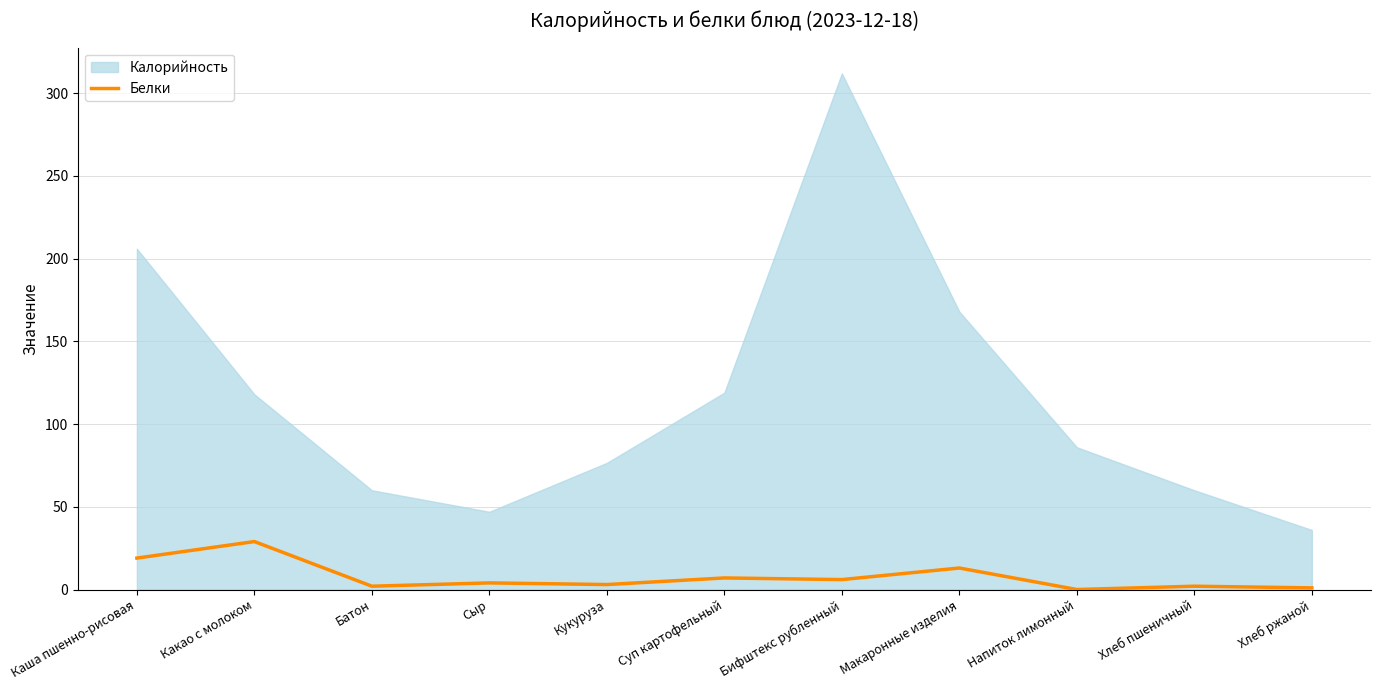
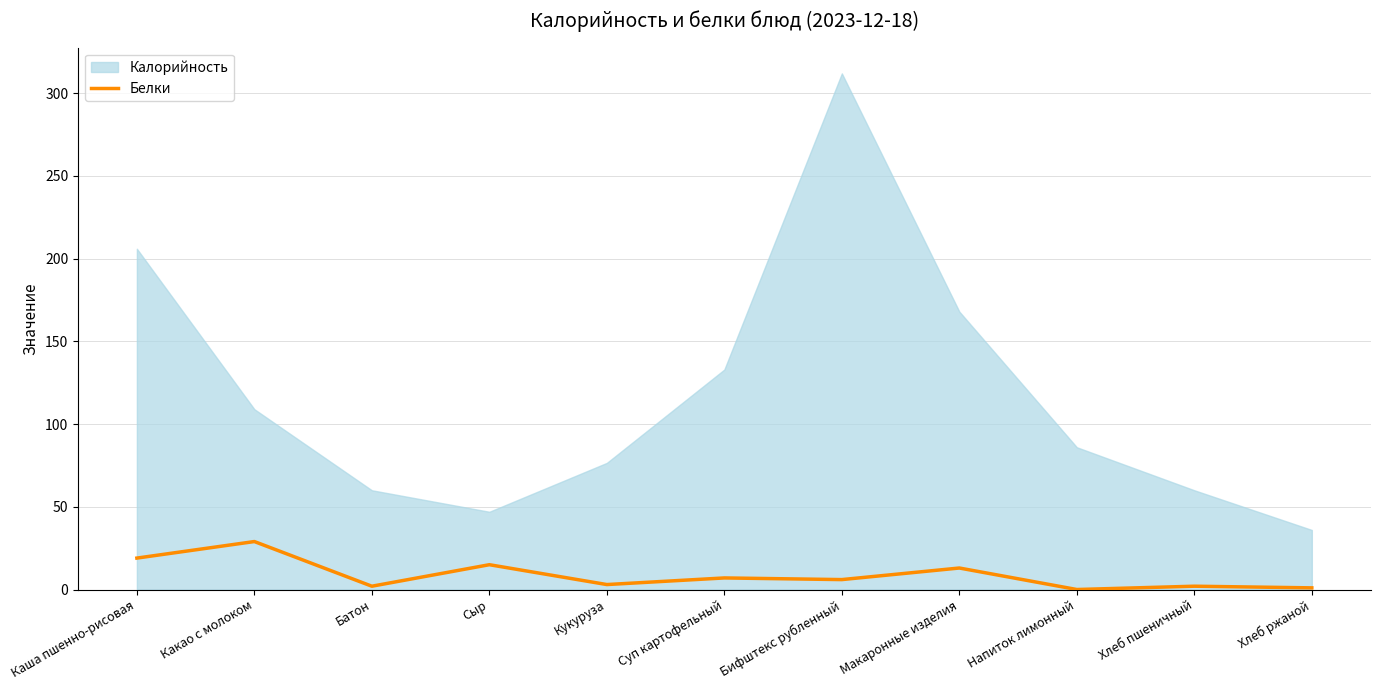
  {
    "Белки": {
      "Каша пшенно-рисовая": 19,
      "Какао с молоком": 29,
      "Батон": 2,
-     "Сыр": 4,
+     "Сыр": 15,
      "Кукуруза": 3,
      "Суп картофельный": 7,
      "Бифштекс рубленный": 6,
      "Макаронные изделия": 13,
      "Напиток лимонный": 0,
      "Хлеб пшеничный": 2,
      "Хлеб ржаной": 1
    },
    "Калорийность": {
      "Каша пшенно-рисовая": 206,
-     "Какао с молоком": 118,
+     "Какао с молоком": 109,
      "Батон": 60,
      "Сыр": 47,
      "Кукуруза": 77,
-     "Суп картофельный": 119,
+     "Суп картофельный": 133,
      "Бифштекс рубленный": 312,
      "Макаронные изделия": 168,
      "Напиток лимонный": 86,
      "Хлеб пшеничный": 60,
      "Хлеб ржаной": 36
    }
  }
